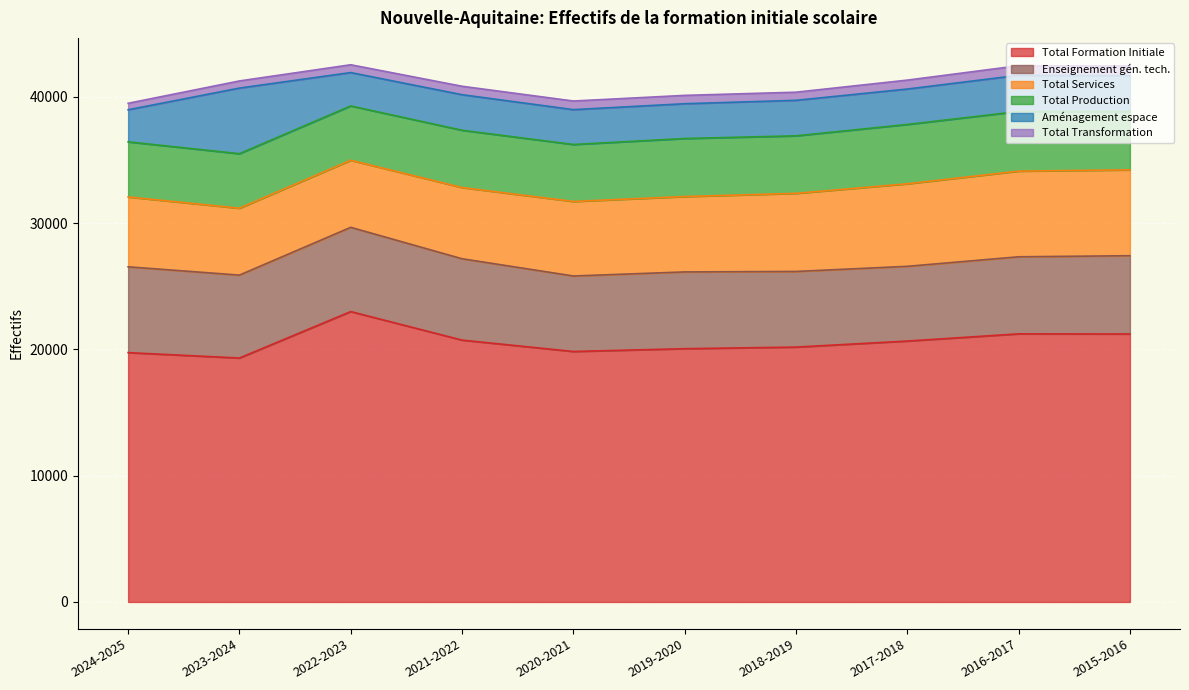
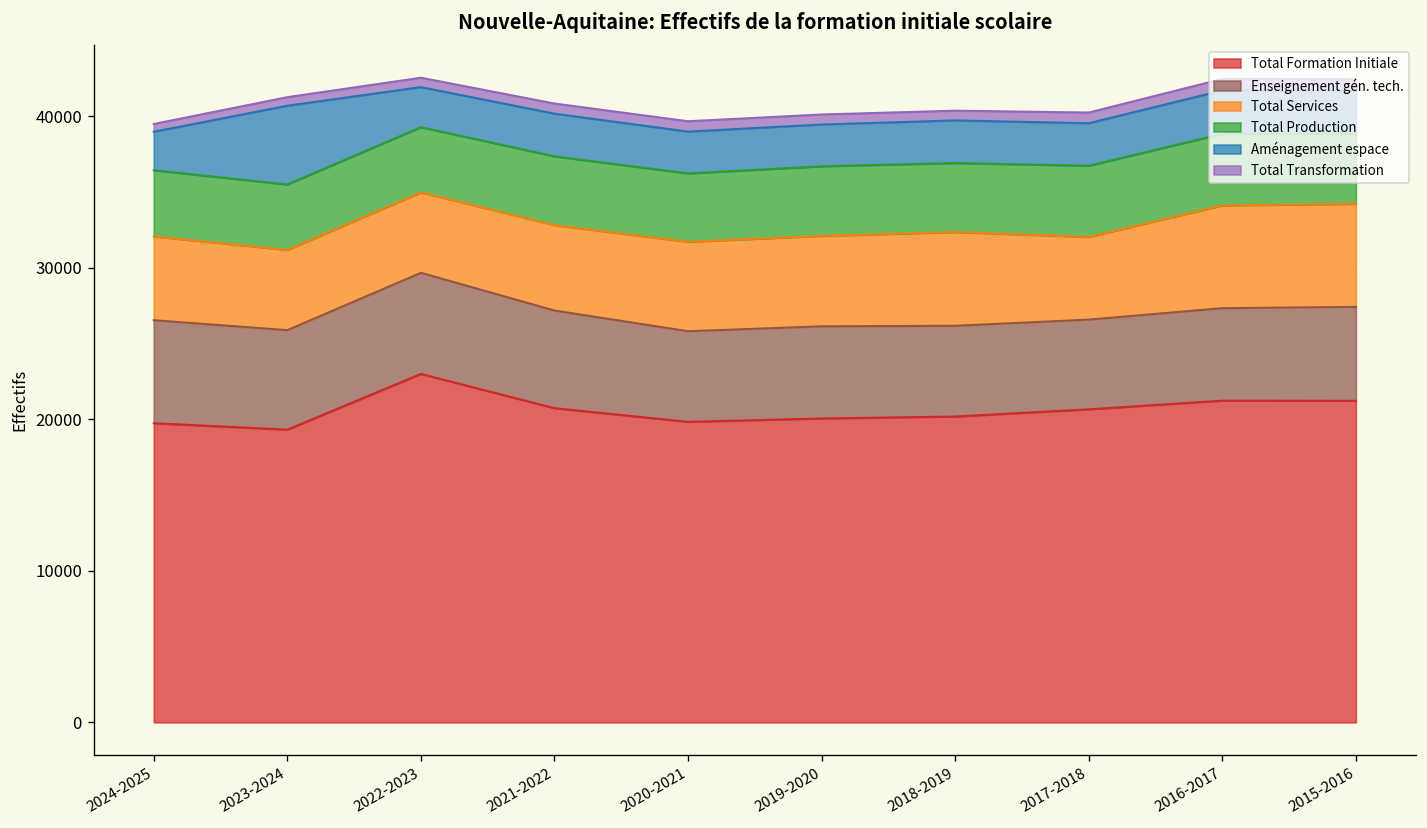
  {
    "Total Formation Initiale": {
      "2024-2025": 19700,
      "2023-2024": 19300,
      "2022-2023": 23000,
      "2021-2022": 20700,
      "2020-2021": 19800,
      "2019-2020": 20100,
      "2018-2019": 20200,
      "2017-2018": 20700,
      "2016-2017": 21200,
      "2015-2016": 21200
    },
    "Enseignement gén. tech.": {
      "2024-2025": 6800,
      "2023-2024": 6600,
      "2022-2023": 6700,
      "2021-2022": 6400,
      "2020-2021": 6000,
      "2019-2020": 6100,
      "2018-2019": 6000,
      "2017-2018": 5900,
      "2016-2017": 6100,
      "2015-2016": 6200
    },
    "Total Services": {
      "2024-2025": 5500,
      "2023-2024": 5300,
      "2022-2023": 5300,
      "2021-2022": 5600,
      "2020-2021": 5900,
      "2019-2020": 6000,
      "2018-2019": 6200,
-     "2017-2018": 6500,
+     "2017-2018": 5500,
      "2016-2017": 6800,
      "2015-2016": 6800
    },
    "Total Production": {
      "2024-2025": 4400,
      "2023-2024": 4300,
      "2022-2023": 4300,
      "2021-2022": 4500,
      "2020-2021": 4500,
      "2019-2020": 4600,
      "2018-2019": 4600,
      "2017-2018": 4700
    },
    "Aménagement espace": {
      "2024-2025": 2500,
      "2023-2024": 5200,
      "2022-2023": 2600,
      "2021-2022": 2800,
      "2020-2021": 2800,
      "2019-2020": 2800,
      "2018-2019": 2800,
      "2017-2018": 2800
    },
    "Total Transformation": {
      "2024-2025": 500,
      "2023-2024": 600,
      "2022-2023": 600,
      "2021-2022": 700,
      "2020-2021": 700,
      "2019-2020": 700,
      "2018-2019": 600,
      "2017-2018": 700
    }
  }
